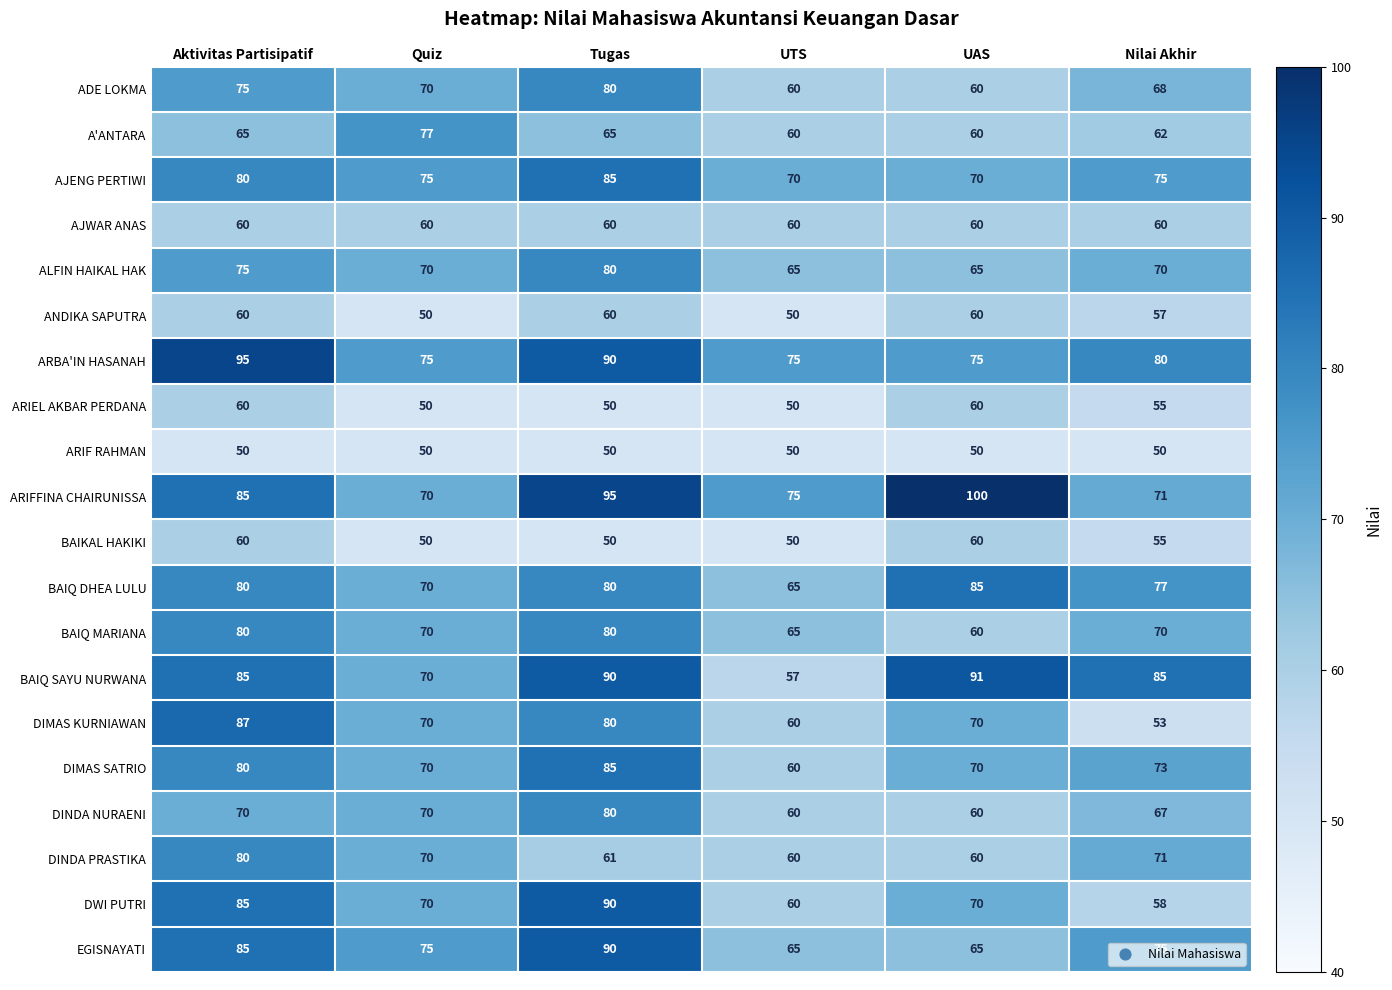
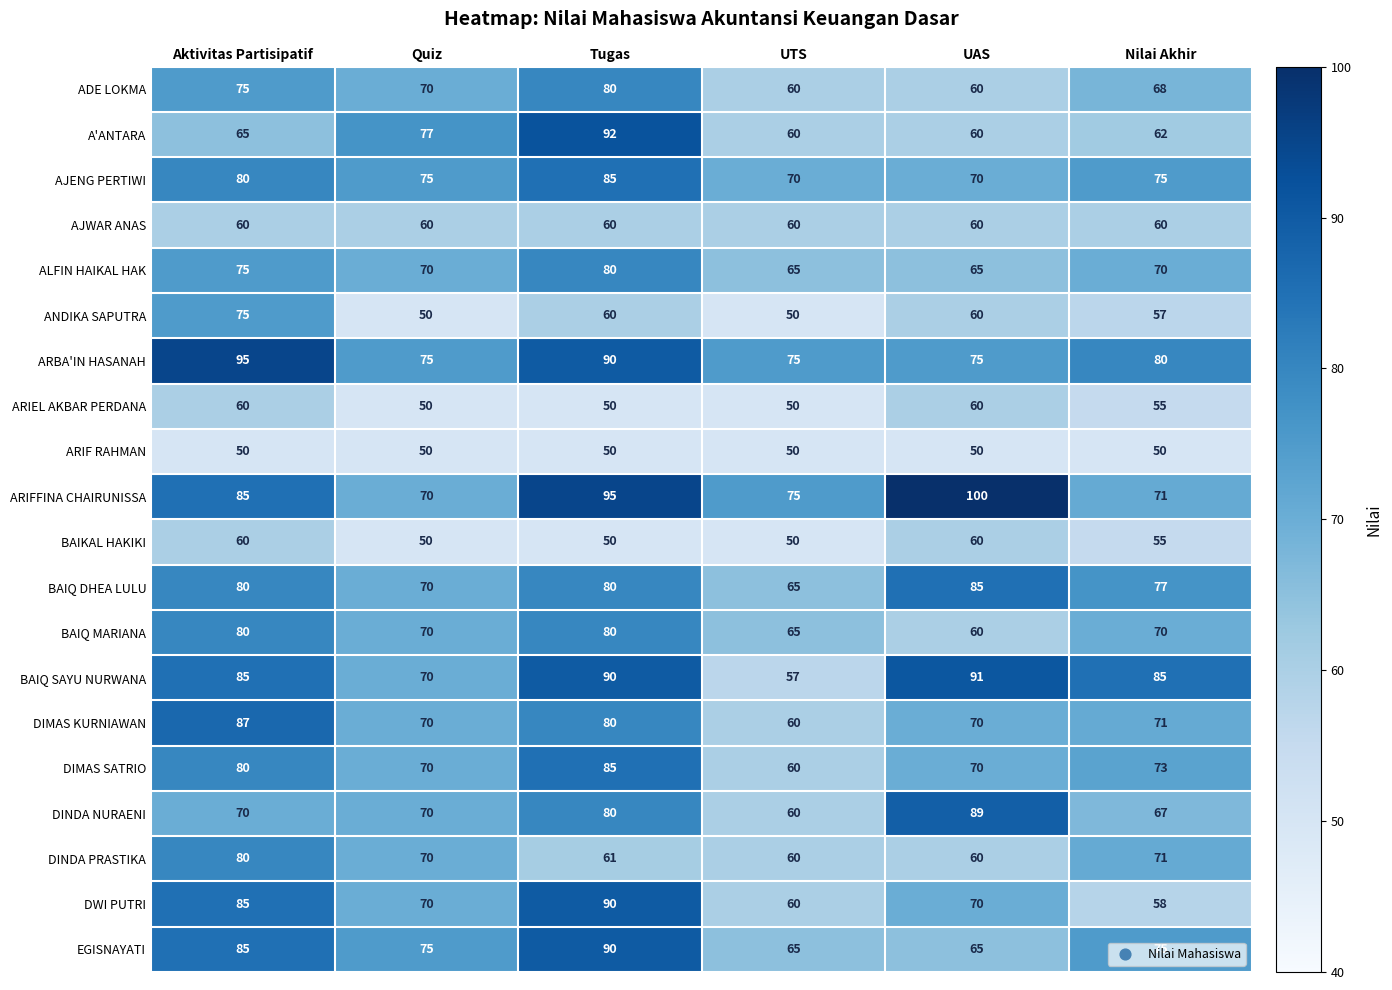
  {
    "ADE LOKMA": {
      "Aktivitas Partisipatif": 75,
      "Quiz": 70,
      "Tugas": 80,
      "UTS": 60,
      "UAS": 60,
      "Nilai Akhir": 68
    },
    "A'ANTARA": {
      "Aktivitas Partisipatif": 65,
      "Quiz": 77,
-     "Tugas": 65,
+     "Tugas": 92,
      "UTS": 60,
      "UAS": 60,
      "Nilai Akhir": 62
    },
    "AJENG PERTIWI": {
      "Aktivitas Partisipatif": 80,
      "Quiz": 75,
      "Tugas": 85,
      "UTS": 70,
      "UAS": 70,
      "Nilai Akhir": 75
    },
    "AJWAR ANAS": {
      "Aktivitas Partisipatif": 60,
      "Quiz": 60,
      "Tugas": 60,
      "UTS": 60,
      "UAS": 60,
      "Nilai Akhir": 60
    },
    "ALFIN HAIKAL HAK": {
      "Aktivitas Partisipatif": 75,
      "Quiz": 70,
      "Tugas": 80,
      "UTS": 65,
      "UAS": 65,
      "Nilai Akhir": 70
    },
    "ANDIKA SAPUTRA": {
-     "Aktivitas Partisipatif": 60,
+     "Aktivitas Partisipatif": 75,
      "Quiz": 50,
      "Tugas": 60,
      "UTS": 50,
      "UAS": 60,
      "Nilai Akhir": 57
    },
    "ARBA'IN HASANAH": {
      "Aktivitas Partisipatif": 95,
      "Quiz": 75,
      "Tugas": 90,
      "UTS": 75,
      "UAS": 75,
      "Nilai Akhir": 80
    },
    "ARIEL AKBAR PERDANA": {
      "Aktivitas Partisipatif": 60,
      "Quiz": 50,
      "Tugas": 50,
      "UTS": 50,
      "UAS": 60,
      "Nilai Akhir": 55
    },
    "ARIF RAHMAN": {
      "Aktivitas Partisipatif": 50,
      "Quiz": 50,
      "Tugas": 50,
      "UTS": 50,
      "UAS": 50,
      "Nilai Akhir": 50
    },
    "ARIFFINA CHAIRUNISSA": {
      "Aktivitas Partisipatif": 85,
      "Quiz": 70,
      "Tugas": 95,
      "UTS": 75,
      "UAS": 100,
      "Nilai Akhir": 71
    },
    "BAIKAL HAKIKI": {
      "Aktivitas Partisipatif": 60,
      "Quiz": 50,
      "Tugas": 50,
      "UTS": 50,
      "UAS": 60,
      "Nilai Akhir": 55
    },
    "BAIQ DHEA LULU": {
      "Aktivitas Partisipatif": 80,
      "Quiz": 70,
      "Tugas": 80,
      "UTS": 65,
      "UAS": 85,
      "Nilai Akhir": 77
    },
    "BAIQ MARIANA": {
      "Aktivitas Partisipatif": 80,
      "Quiz": 70,
      "Tugas": 80,
      "UTS": 65,
      "UAS": 60,
      "Nilai Akhir": 70
    },
    "BAIQ SAYU NURWANA": {
      "Aktivitas Partisipatif": 85,
      "Quiz": 70,
      "Tugas": 90,
      "UTS": 57,
      "UAS": 91,
      "Nilai Akhir": 85
    },
    "DIMAS KURNIAWAN": {
      "Aktivitas Partisipatif": 87,
      "Quiz": 70,
      "Tugas": 80,
      "UTS": 60,
      "UAS": 70,
-     "Nilai Akhir": 53
+     "Nilai Akhir": 71
    },
    "DIMAS SATRIO": {
      "Aktivitas Partisipatif": 80,
      "Quiz": 70,
      "Tugas": 85,
      "UTS": 60,
      "UAS": 70,
      "Nilai Akhir": 73
    },
    "DINDA NURAENI": {
      "Aktivitas Partisipatif": 70,
      "Quiz": 70,
      "Tugas": 80,
      "UTS": 60,
-     "UAS": 60,
+     "UAS": 89,
      "Nilai Akhir": 67
    },
    "DINDA PRASTIKA": {
      "Aktivitas Partisipatif": 80,
      "Quiz": 70,
      "Tugas": 61,
      "UTS": 60,
      "UAS": 60,
      "Nilai Akhir": 71
    },
    "DWI PUTRI": {
      "Aktivitas Partisipatif": 85,
      "Quiz": 70,
      "Tugas": 90,
      "UTS": 60,
      "UAS": 70,
      "Nilai Akhir": 58
    },
    "EGISNAYATI": {
      "Aktivitas Partisipatif": 85,
      "Quiz": 75,
      "Tugas": 90,
      "UTS": 65,
      "UAS": 65
    }
  }
